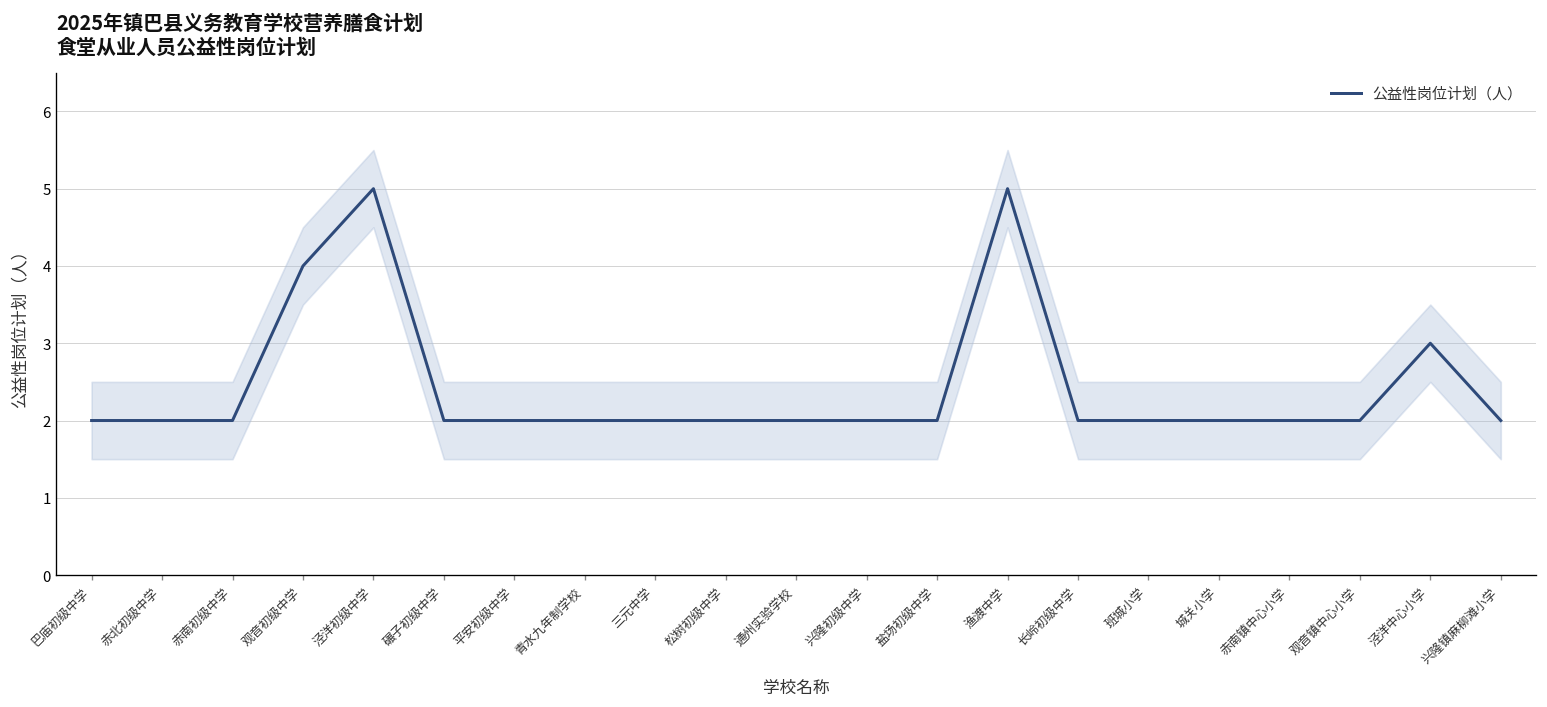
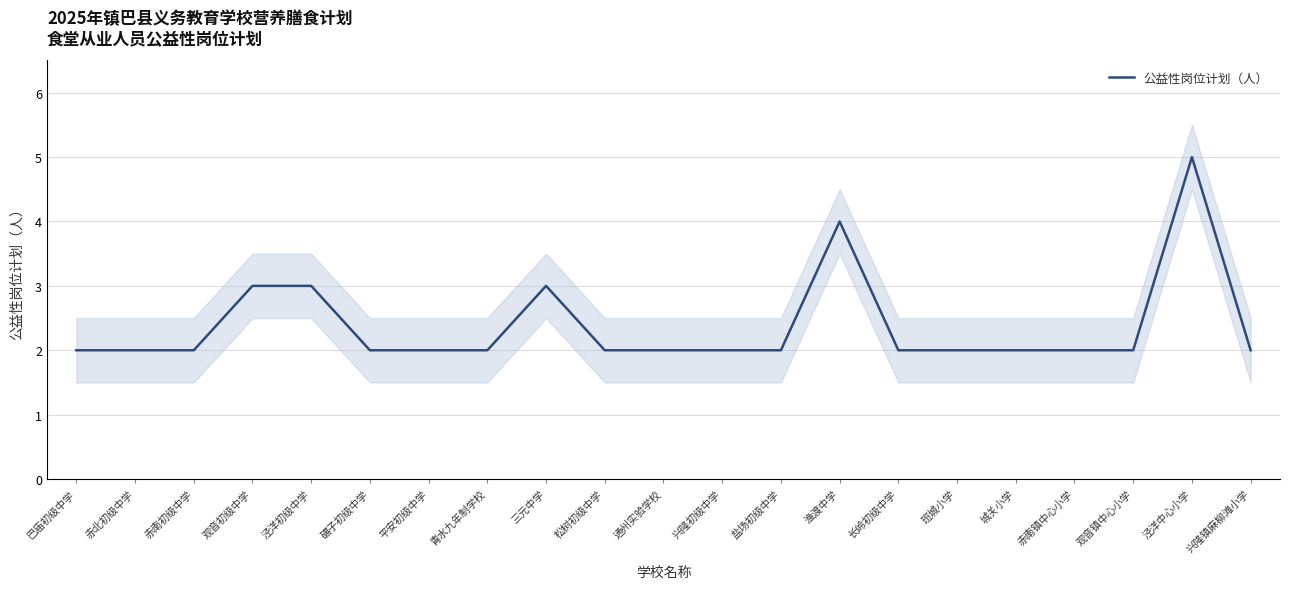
  {
    "公益性岗位计划（人）": {
      "巴庙初级中学": 2,
      "赤北初级中学": 2,
      "赤南初级中学": 2,
-     "观音初级中学": 4,
-     "泾洋初级中学": 5,
+     "观音初级中学": 3,
+     "泾洋初级中学": 3,
      "碾子初级中学": 2,
      "平安初级中学": 2,
      "青水九年制学校": 2,
-     "三元中学": 2,
+     "三元中学": 3,
      "松树初级中学": 2,
      "通州实验学校": 2,
      "兴隆初级中学": 2,
      "盐场初级中学": 2,
-     "渔渡中学": 5,
+     "渔渡中学": 4,
      "长岭初级中学": 2,
      "班城小学": 2,
      "城关小学": 2,
      "赤南镇中心小学": 2,
      "观音镇中心小学": 2,
-     "泾洋中心小学": 3,
+     "泾洋中心小学": 5,
      "兴隆镇麻柳滩小学": 2
    }
  }
